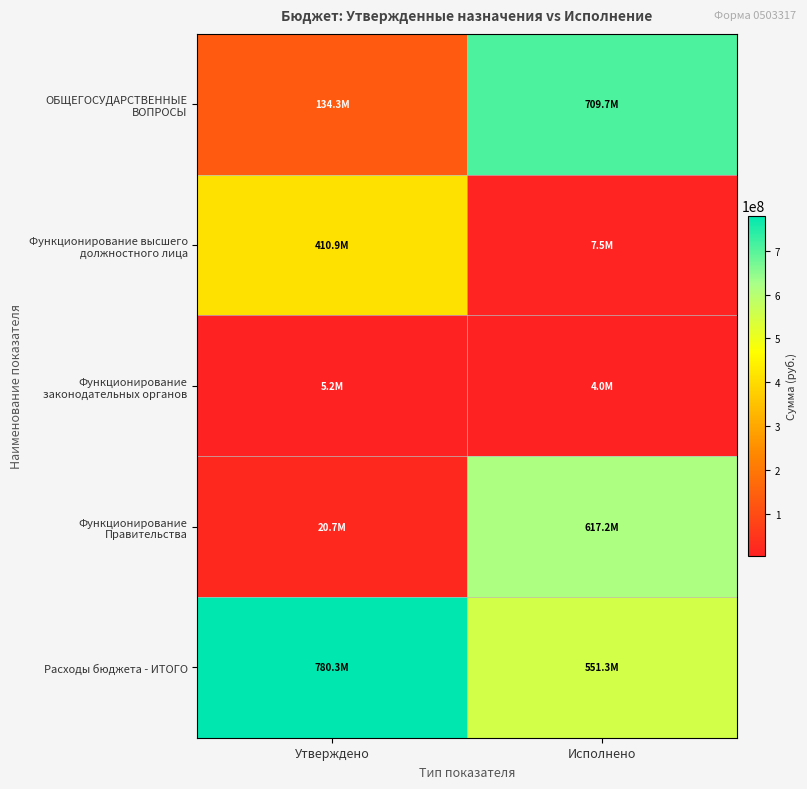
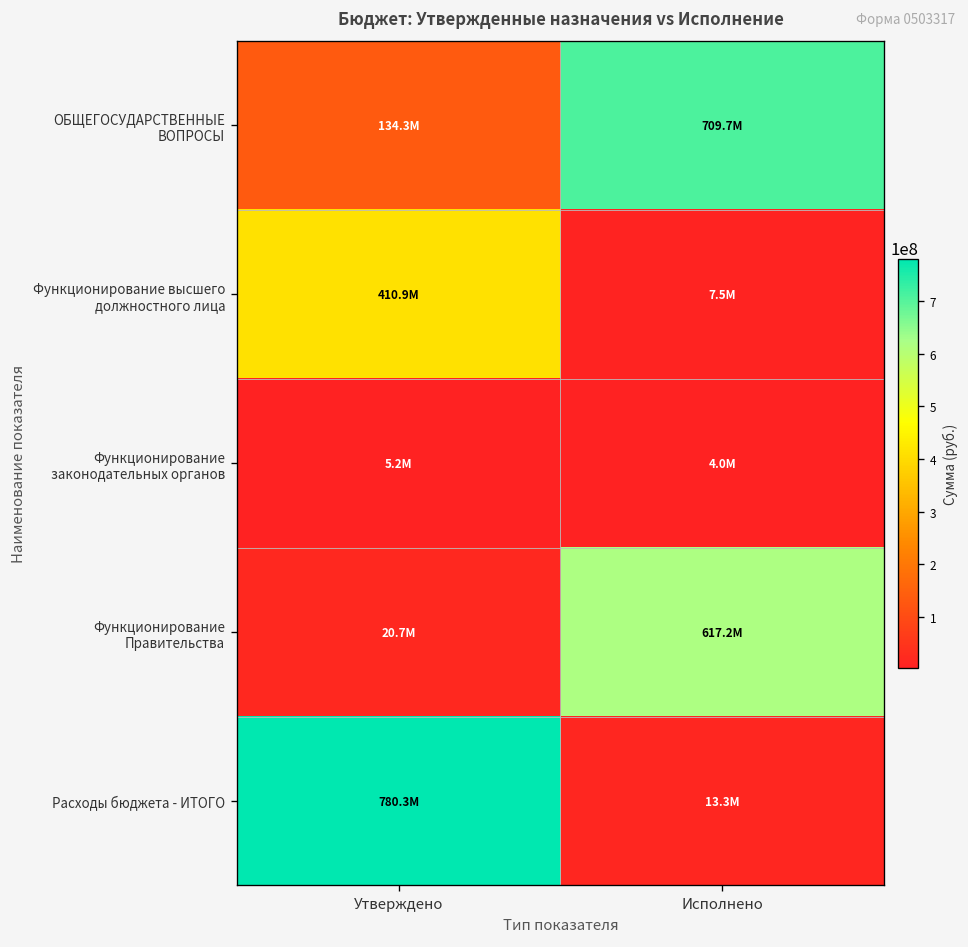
  {
    "ОБЩЕГОСУДАРСТВЕННЫЕ ВОПРОСЫ": {
      "Утверждено": "134.3M",
      "Исполнено": "709.7M"
    },
    "Функционирование высшего должностного лица": {
      "Утверждено": "410.9M",
      "Исполнено": "7.5M"
    },
    "Функционирование законодательных органов": {
      "Утверждено": "5.2M",
      "Исполнено": "4.0M"
    },
    "Функционирование Правительства": {
      "Утверждено": "20.7M",
      "Исполнено": "617.2M"
    },
    "Расходы бюджета - ИТОГО": {
      "Утверждено": "780.3M",
-     "Исполнено": "551.3M"
+     "Исполнено": "13.3M"
    }
  }
